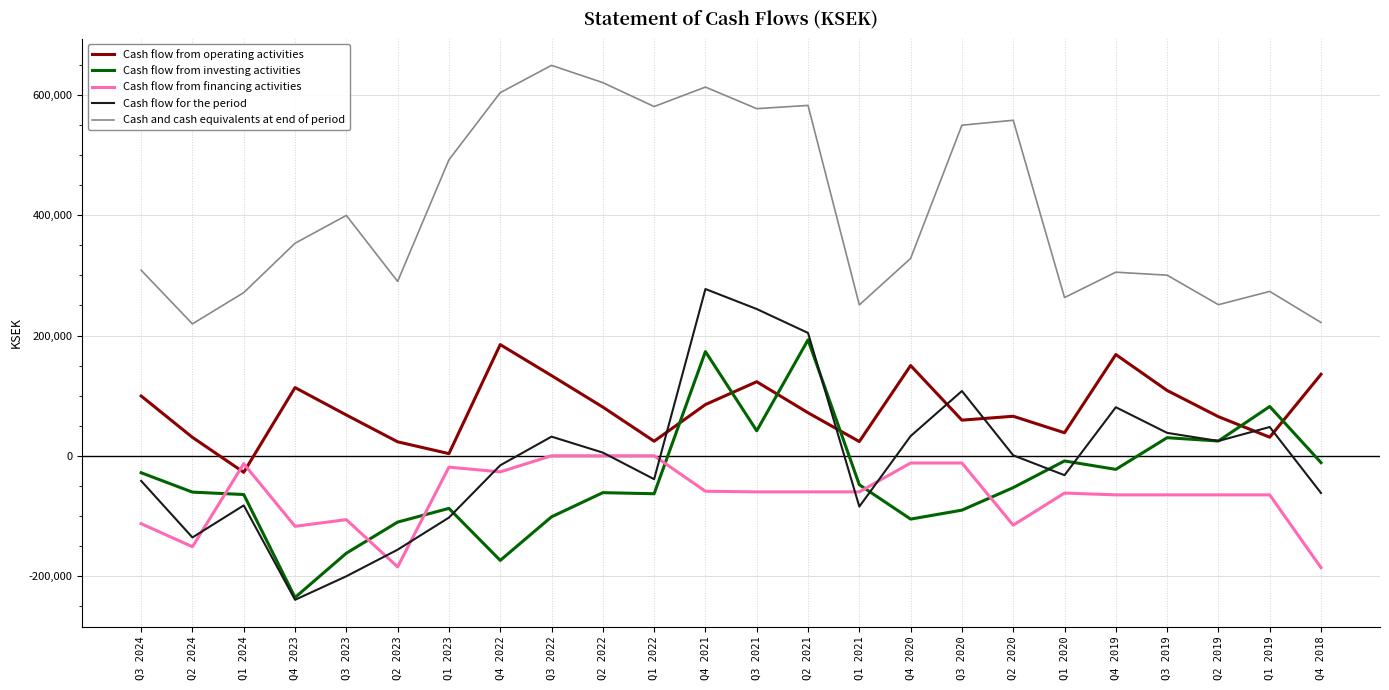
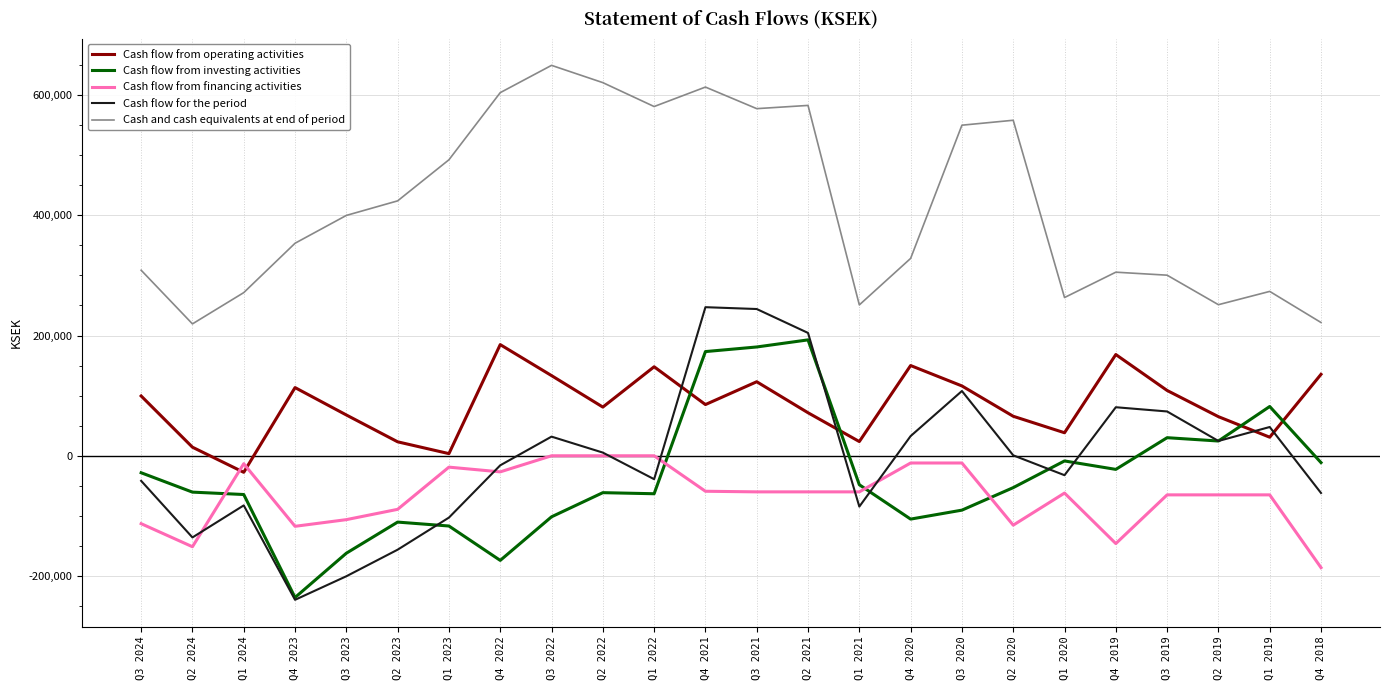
  {
    "Cash flow from operating activities": {
      "Q3 2024": "100,000",
-     "Q2 2024": "30,000",
+     "Q2 2024": "10,000",
      "Q1 2024": "-30,000",
      "Q4 2023": "110,000",
      "Q3 2023": "70,000",
      "Q2 2023": "20,000",
      "Q1 2023": "0",
      "Q4 2022": "180,000",
      "Q3 2022": "130,000",
      "Q2 2022": "80,000",
-     "Q1 2022": "20,000",
+     "Q1 2022": "150,000",
      "Q4 2021": "90,000",
      "Q3 2021": "120,000",
      "Q2 2021": "70,000",
      "Q1 2021": "20,000",
      "Q4 2020": "150,000",
-     "Q3 2020": "60,000",
+     "Q3 2020": "120,000",
      "Q2 2020": "70,000",
      "Q1 2020": "40,000",
      "Q4 2019": "170,000",
      "Q3 2019": "110,000",
      "Q2 2019": "70,000",
      "Q1 2019": "30,000",
      "Q4 2018": "140,000"
    },
    "Cash flow from investing activities": {
      "Q3 2024": "-30,000",
      "Q2 2024": "-60,000",
      "Q1 2024": "-60,000",
      "Q3 2023": "-160,000",
      "Q2 2023": "-110,000",
-     "Q1 2023": "-90,000",
+     "Q1 2023": "-120,000",
      "Q4 2022": "-170,000",
      "Q3 2022": "-100,000",
      "Q2 2022": "-60,000",
      "Q1 2022": "-60,000",
      "Q4 2021": "170,000",
-     "Q3 2021": "40,000",
+     "Q3 2021": "180,000",
      "Q2 2021": "190,000",
      "Q1 2021": "-50,000",
      "Q4 2020": "-110,000",
      "Q3 2020": "-90,000",
      "Q2 2020": "-50,000",
      "Q1 2020": "-10,000",
      "Q4 2019": "-20,000",
      "Q3 2019": "30,000",
      "Q1 2019": "80,000",
      "Q4 2018": "-10,000"
    },
    "Cash flow from financing activities": {
      "Q3 2024": "-110,000",
      "Q2 2024": "-150,000",
      "Q1 2024": "-10,000",
      "Q4 2023": "-120,000",
      "Q3 2023": "-110,000",
-     "Q2 2023": "-180,000",
+     "Q2 2023": "-90,000",
      "Q1 2023": "-20,000",
      "Q4 2022": "-30,000",
      "Q3 2022": "0",
      "Q2 2022": "0",
      "Q1 2022": "0",
      "Q4 2021": "-60,000",
      "Q3 2021": "-60,000",
      "Q2 2021": "-60,000",
      "Q1 2021": "-60,000",
      "Q4 2020": "-10,000",
      "Q3 2020": "-10,000",
      "Q2 2020": "-120,000",
      "Q1 2020": "-60,000",
-     "Q4 2019": "-70,000",
+     "Q4 2019": "-150,000",
      "Q3 2019": "-70,000",
      "Q2 2019": "-70,000",
      "Q1 2019": "-70,000",
      "Q4 2018": "-190,000"
    },
    "Cash flow for the period": {
      "Q3 2024": "-40,000",
      "Q2 2024": "-140,000",
      "Q1 2024": "-80,000",
      "Q3 2023": "-200,000",
      "Q2 2023": "-160,000",
      "Q1 2023": "-100,000",
      "Q4 2022": "-20,000",
      "Q3 2022": "30,000",
      "Q2 2022": "10,000",
      "Q1 2022": "-40,000",
-     "Q4 2021": "280,000",
+     "Q4 2021": "250,000",
      "Q3 2021": "240,000",
      "Q2 2021": "200,000",
      "Q1 2021": "-80,000",
      "Q4 2020": "30,000",
      "Q3 2020": "110,000",
      "Q2 2020": "0",
      "Q1 2020": "-30,000",
      "Q4 2019": "80,000",
-     "Q3 2019": "40,000",
+     "Q3 2019": "70,000",
      "Q1 2019": "50,000",
      "Q4 2018": "-60,000"
    },
    "Cash and cash equivalents at end of period": {
      "Q3 2024": "310,000",
      "Q2 2024": "220,000",
      "Q1 2024": "270,000",
      "Q4 2023": "350,000",
      "Q3 2023": "400,000",
-     "Q2 2023": "290,000",
+     "Q2 2023": "420,000",
      "Q1 2023": "490,000",
      "Q4 2022": "600,000",
      "Q3 2022": "650,000",
      "Q2 2022": "620,000",
      "Q1 2022": "580,000",
      "Q4 2021": "610,000",
      "Q3 2021": "580,000",
      "Q2 2021": "580,000",
      "Q1 2021": "250,000",
      "Q4 2020": "330,000",
      "Q3 2020": "550,000",
      "Q2 2020": "560,000",
      "Q1 2020": "260,000",
      "Q4 2019": "310,000",
      "Q3 2019": "300,000",
      "Q2 2019": "250,000",
      "Q1 2019": "270,000",
      "Q4 2018": "220,000"
    }
  }
